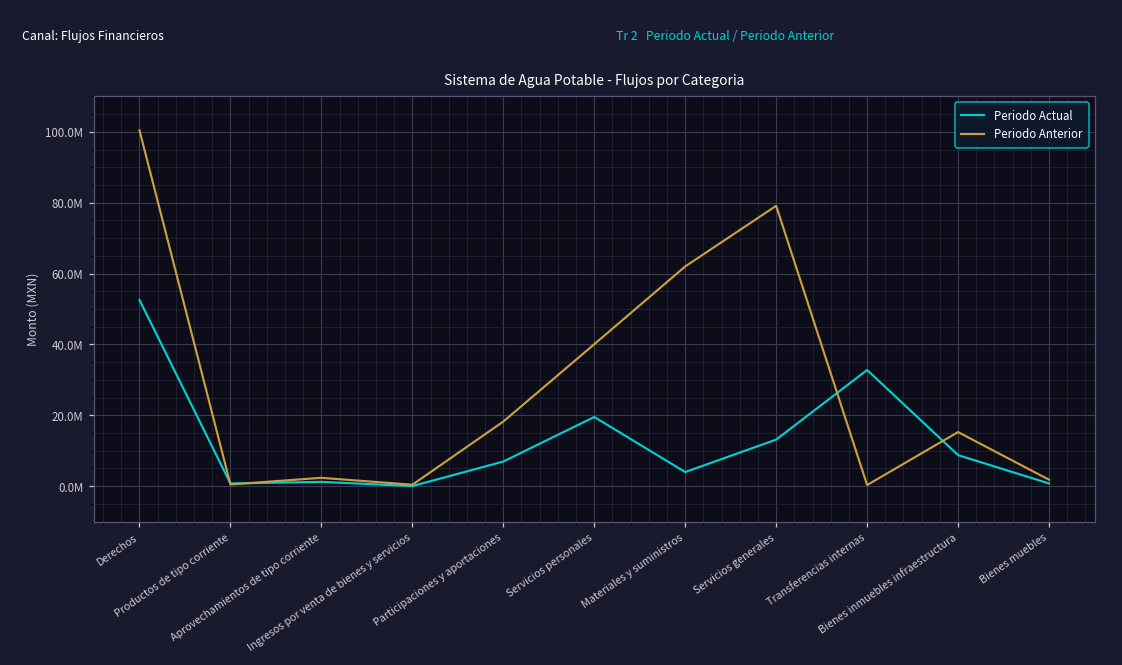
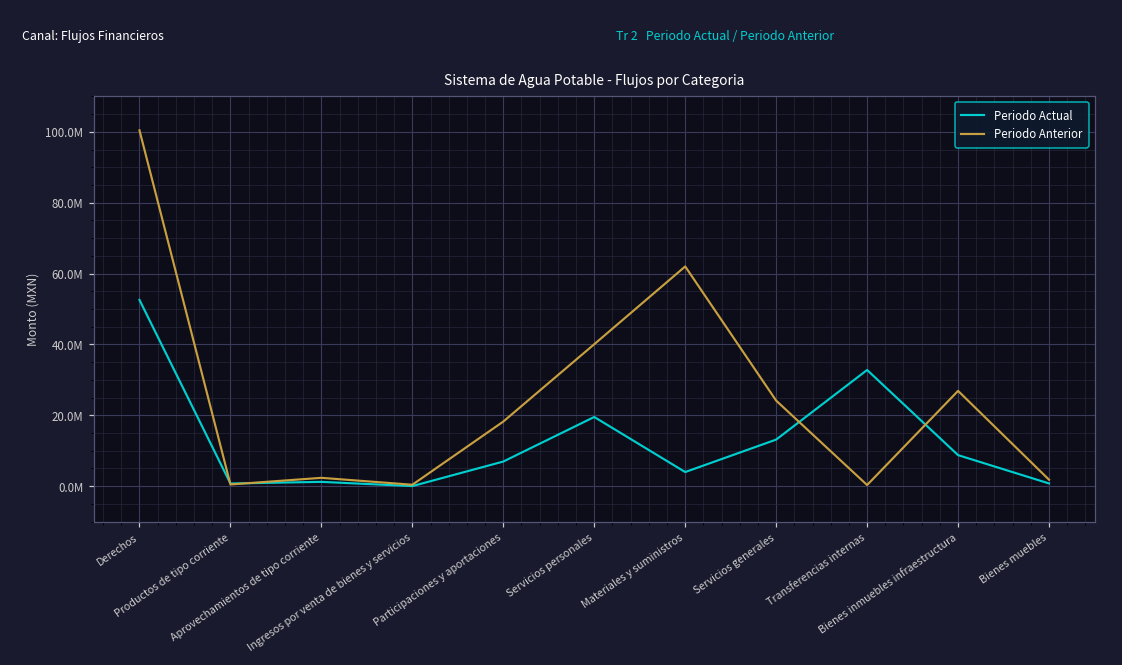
  {
    "Periodo Actual": {
      "Derechos": 53000000,
      "Aprovechamientos de tipo corriente": 1000000,
      "Participaciones y aportaciones": 7000000,
      "Servicios personales": 20000000,
      "Materiales y suministros": 4000000,
      "Servicios generales": 13000000,
      "Transferencias internas": 33000000,
      "Bienes inmuebles infraestructura": 9000000,
      "Bienes muebles": 1000000
    },
    "Periodo Anterior": {
      "Derechos": 100000000,
      "Aprovechamientos de tipo corriente": 2000000,
      "Participaciones y aportaciones": 18000000,
      "Servicios personales": 40000000,
      "Materiales y suministros": 62000000,
-     "Servicios generales": 79000000,
+     "Servicios generales": 24000000,
      "Transferencias internas": 0,
-     "Bienes inmuebles infraestructura": 15000000,
+     "Bienes inmuebles infraestructura": 27000000,
      "Bienes muebles": 2000000
    }
  }
